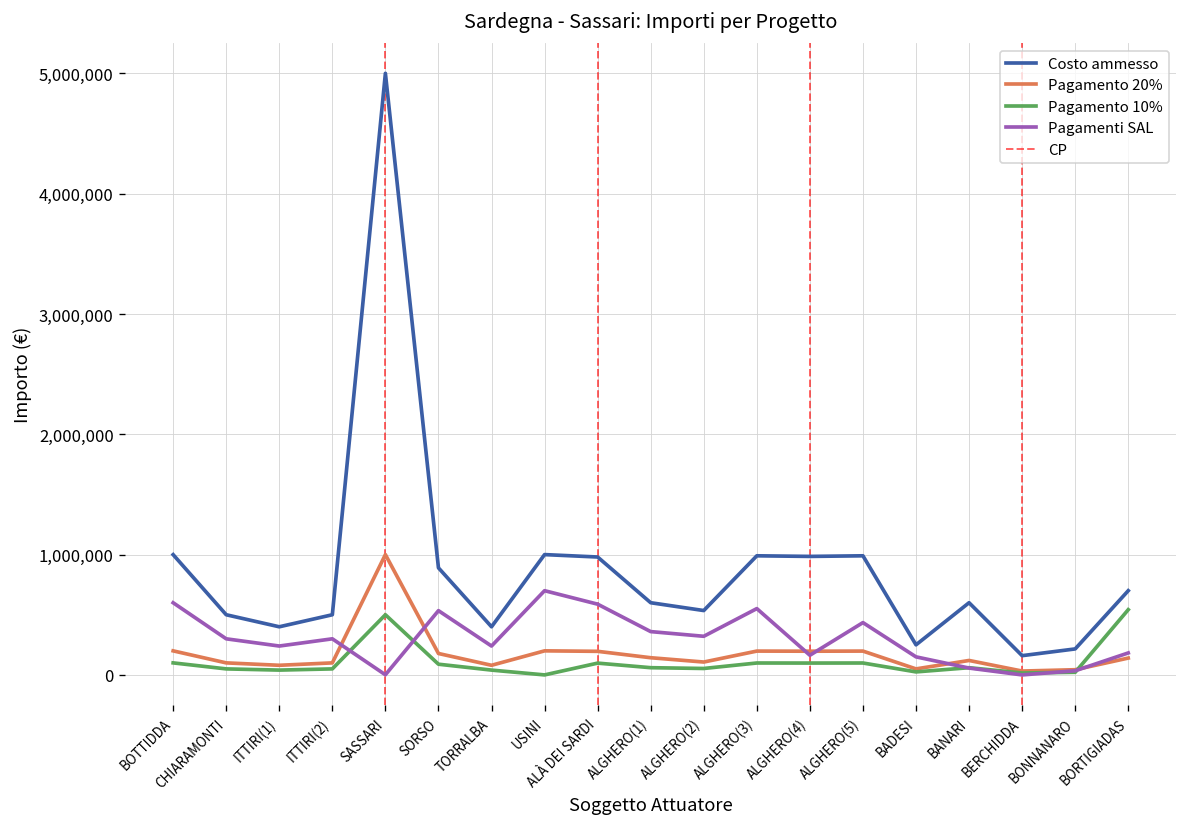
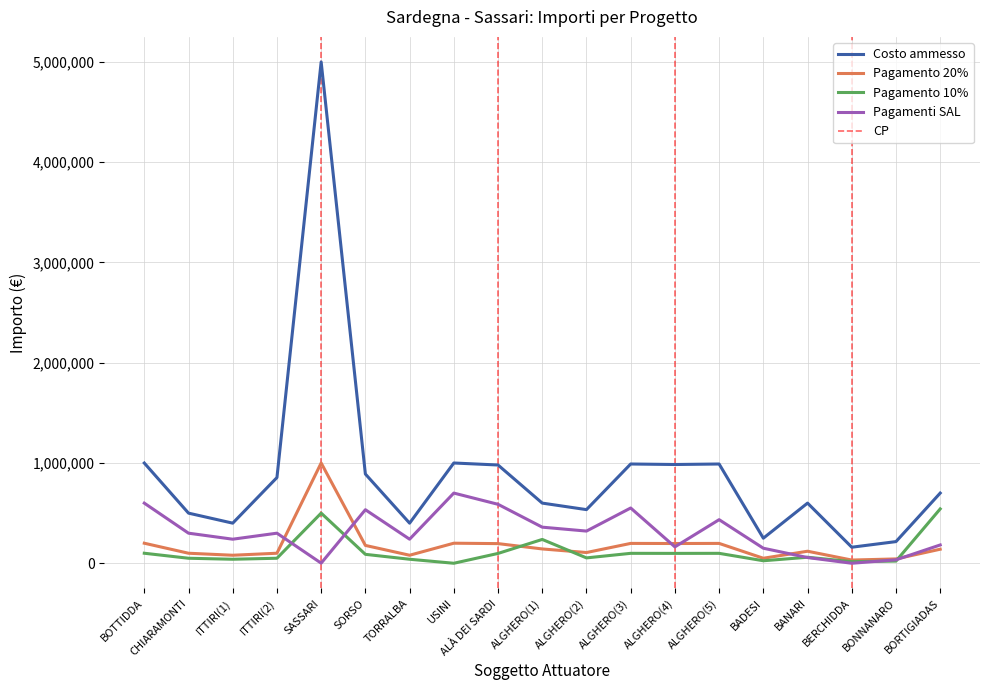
  {
    "Costo ammesso": {
      "BOTTIDDA": "1,000,000",
      "CHIARAMONTI": "500,000",
      "ITTIRI(1)": "400,000",
-     "ITTIRI(2)": "500,000",
+     "ITTIRI(2)": "850,000",
      "SASSARI": "5,000,000",
      "SORSO": "890,000",
      "TORRALBA": "400,000",
      "USINI": "1,000,000",
      "ALÀ DEI SARDI": "980,000",
      "ALGHERO(1)": "600,000",
      "ALGHERO(2)": "540,000",
      "ALGHERO(3)": "990,000",
      "ALGHERO(4)": "990,000",
      "ALGHERO(5)": "990,000",
      "BADESI": "250,000",
      "BANARI": "600,000",
      "BERCHIDDA": "160,000",
      "BONNANARO": "220,000",
      "BORTIGIADAS": "700,000"
    },
    "Pagamento 20%": {
      "BOTTIDDA": "200,000",
      "CHIARAMONTI": "100,000",
      "ITTIRI(1)": "80,000",
      "ITTIRI(2)": "100,000",
      "SASSARI": "1,000,000",
      "SORSO": "180,000",
      "TORRALBA": "80,000",
      "USINI": "200,000",
      "ALÀ DEI SARDI": "200,000",
      "ALGHERO(1)": "140,000",
      "ALGHERO(2)": "110,000",
      "ALGHERO(3)": "200,000",
      "ALGHERO(4)": "200,000",
      "ALGHERO(5)": "200,000",
      "BADESI": "50,000",
      "BANARI": "120,000",
      "BORTIGIADAS": "140,000"
    },
    "Pagamento 10%": {
      "BOTTIDDA": "100,000",
      "CHIARAMONTI": "50,000",
      "ITTIRI(1)": "40,000",
      "ITTIRI(2)": "50,000",
      "SASSARI": "500,000",
      "SORSO": "90,000",
      "TORRALBA": "40,000",
      "USINI": "0",
      "ALÀ DEI SARDI": "100,000",
-     "ALGHERO(1)": "60,000",
+     "ALGHERO(1)": "240,000",
      "ALGHERO(2)": "50,000",
      "ALGHERO(3)": "100,000",
      "ALGHERO(4)": "100,000",
      "ALGHERO(5)": "100,000",
      "BADESI": "30,000",
      "BORTIGIADAS": "540,000"
    },
    "Pagamenti SAL": {
      "BOTTIDDA": "600,000",
      "CHIARAMONTI": "300,000",
      "ITTIRI(1)": "240,000",
      "ITTIRI(2)": "300,000",
      "SASSARI": "0",
      "SORSO": "530,000",
      "TORRALBA": "240,000",
      "USINI": "700,000",
      "ALÀ DEI SARDI": "590,000",
      "ALGHERO(1)": "360,000",
      "ALGHERO(2)": "320,000",
      "ALGHERO(3)": "550,000",
      "ALGHERO(4)": "160,000",
      "ALGHERO(5)": "430,000",
      "BADESI": "150,000",
      "BORTIGIADAS": "180,000"
    }
  }
